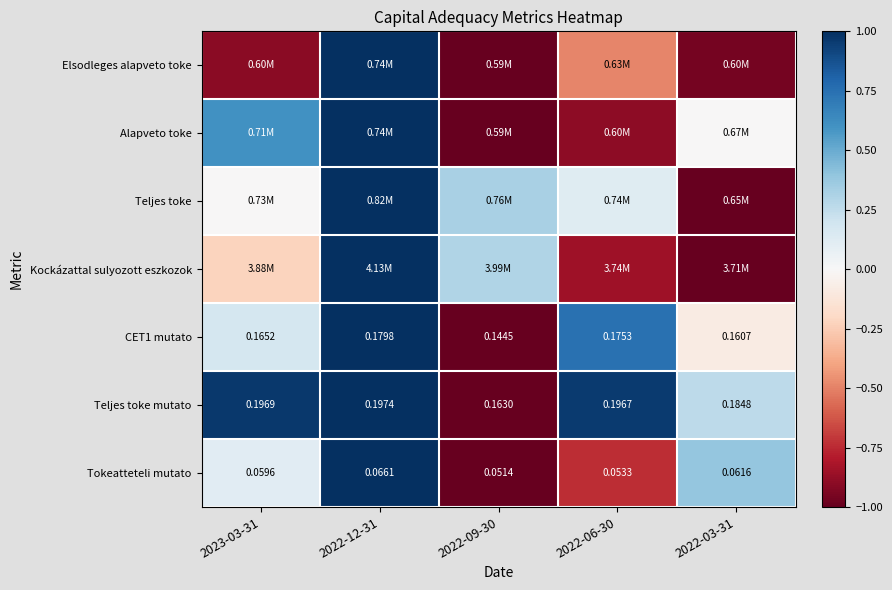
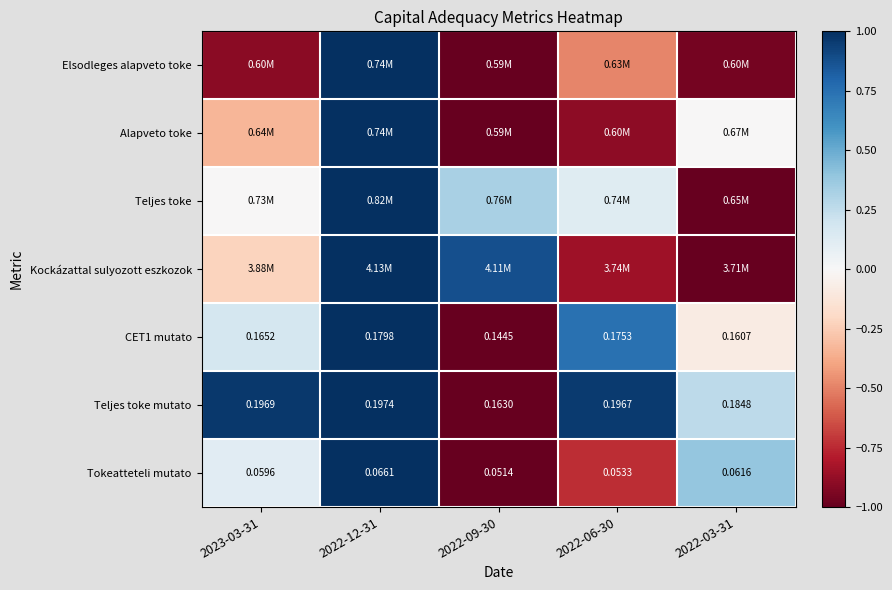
  {
    "Elsodleges alapveto toke": {
      "2023-03-31": "0.60M",
      "2022-12-31": "0.74M",
      "2022-09-30": "0.59M",
      "2022-06-30": "0.63M",
      "2022-03-31": "0.60M"
    },
    "Alapveto toke": {
-     "2023-03-31": "0.71M",
+     "2023-03-31": "0.64M",
      "2022-12-31": "0.74M",
      "2022-09-30": "0.59M",
      "2022-06-30": "0.60M",
      "2022-03-31": "0.67M"
    },
    "Teljes toke": {
      "2023-03-31": "0.73M",
      "2022-12-31": "0.82M",
      "2022-09-30": "0.76M",
      "2022-06-30": "0.74M",
      "2022-03-31": "0.65M"
    },
    "Kockázattal sulyozott eszkozok": {
      "2023-03-31": "3.88M",
      "2022-12-31": "4.13M",
-     "2022-09-30": "3.99M",
+     "2022-09-30": "4.11M",
      "2022-06-30": "3.74M",
      "2022-03-31": "3.71M"
    },
    "CET1 mutato": {
      "2023-03-31": "0.1652",
      "2022-12-31": "0.1798",
      "2022-09-30": "0.1445",
      "2022-06-30": "0.1753",
      "2022-03-31": "0.1607"
    },
    "Teljes toke mutato": {
      "2023-03-31": "0.1969",
      "2022-12-31": "0.1974",
      "2022-09-30": "0.1630",
      "2022-06-30": "0.1967",
      "2022-03-31": "0.1848"
    },
    "Tokeatteteli mutato": {
      "2023-03-31": "0.0596",
      "2022-12-31": "0.0661",
      "2022-09-30": "0.0514",
      "2022-06-30": "0.0533",
      "2022-03-31": "0.0616"
    }
  }
